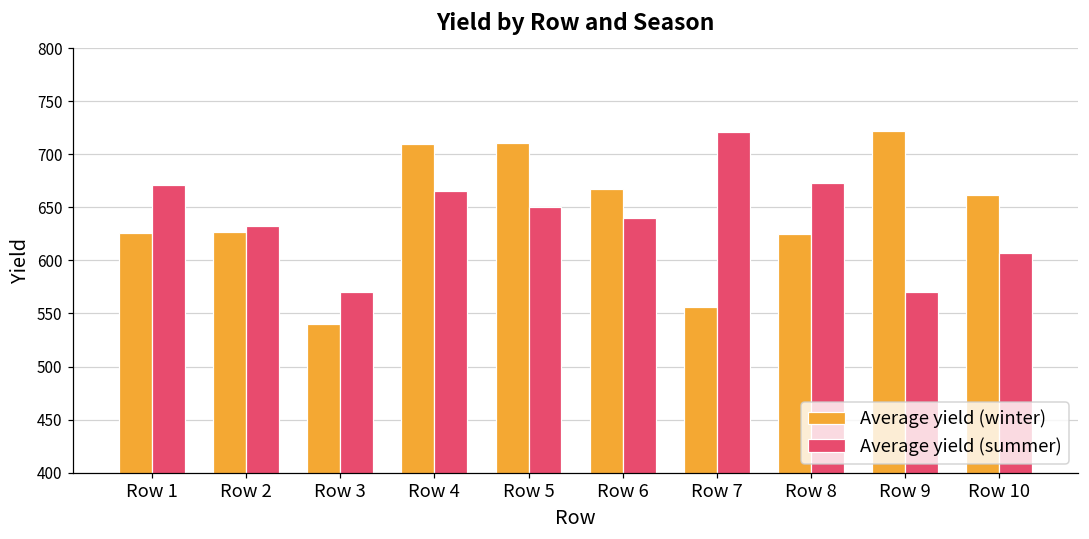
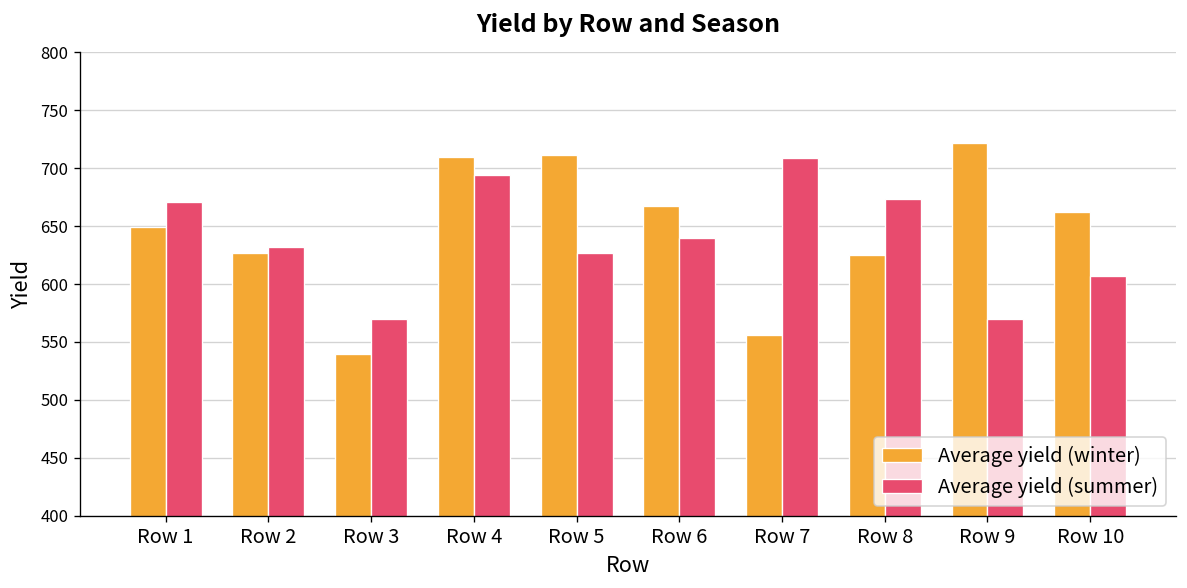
  {
    "Average yield (winter)": {
-     "Row 1": 630,
+     "Row 1": 650,
      "Row 2": 630,
      "Row 3": 540,
      "Row 4": 710,
      "Row 5": 710,
      "Row 6": 670,
      "Row 7": 560,
      "Row 8": 630,
      "Row 9": 720,
      "Row 10": 660
    },
    "Average yield (summer)": {
      "Row 1": 670,
      "Row 2": 630,
      "Row 3": 570,
-     "Row 4": 670,
-     "Row 5": 650,
+     "Row 4": 690,
+     "Row 5": 630,
      "Row 6": 640,
-     "Row 7": 720,
+     "Row 7": 710,
      "Row 8": 670,
      "Row 9": 570,
      "Row 10": 610
    }
  }
